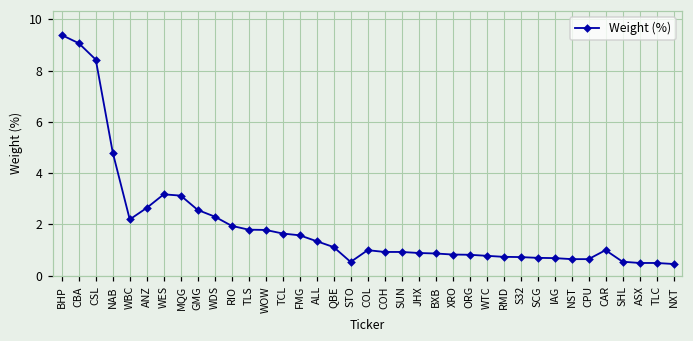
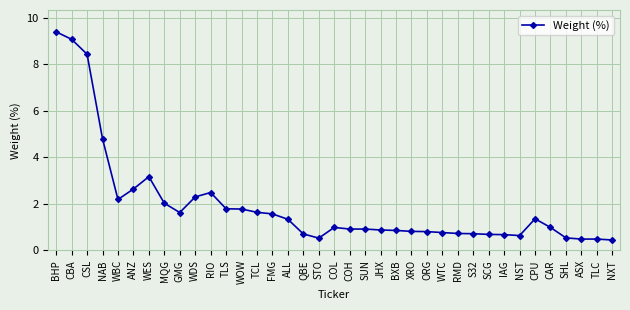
  {
    "BHP": 9.4,
    "CBA": 9.1,
    "CSL": 8.4,
    "NAB": 4.8,
    "WBC": 2.2,
    "ANZ": 2.6,
    "WES": 3.2,
-   "MQG": 3.1,
-   "GMG": 2.6,
+   "MQG": 2.0,
+   "GMG": 1.6,
    "WDS": 2.3,
-   "RIO": 1.9,
+   "RIO": 2.5,
    "TLS": 1.8,
    "WOW": 1.8,
    "TCL": 1.6,
    "FMG": 1.6,
    "ALL": 1.3,
-   "QBE": 1.1,
+   "QBE": 0.7,
    "STO": 0.5,
    "COL": 1.0,
    "COH": 0.9,
    "SUN": 0.9,
    "JHX": 0.9,
    "BXB": 0.9,
    "XRO": 0.8,
    "ORG": 0.8,
    "WTC": 0.8,
    "RMD": 0.7,
    "S32": 0.7,
    "SCG": 0.7,
    "IAG": 0.7,
    "NST": 0.6,
-   "CPU": 0.6,
+   "CPU": 1.4,
    "CAR": 1.0,
    "SHL": 0.5,
    "ASX": 0.5,
    "TLC": 0.5,
    "NXT": 0.5
  }
